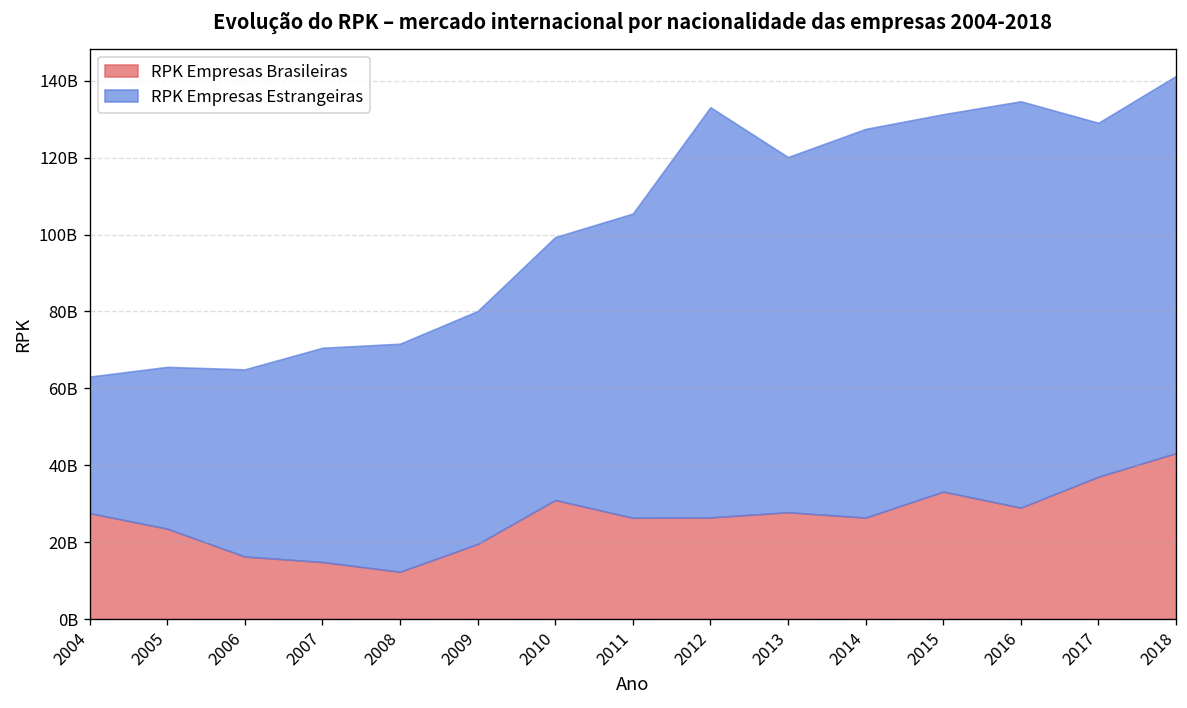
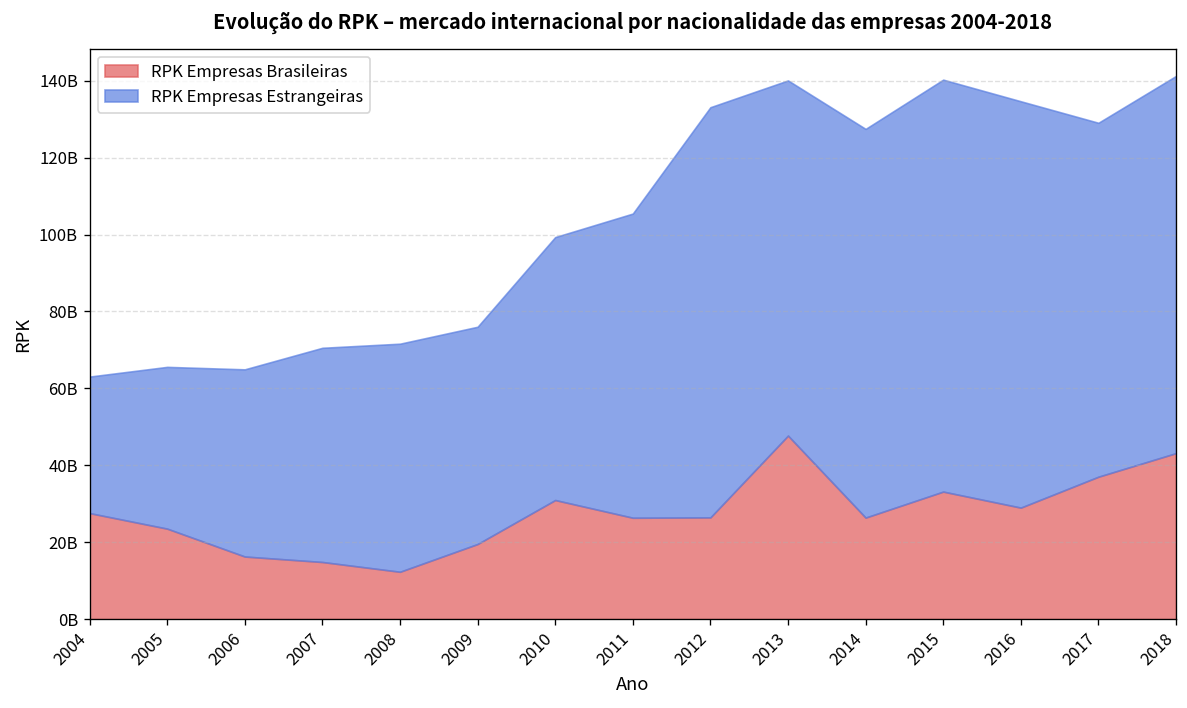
  {
    "RPK Empresas Brasileiras": {
      "2004": 28000000000,
      "2005": 24000000000,
      "2006": 16000000000,
      "2007": 15000000000,
      "2008": 12000000000,
      "2009": 20000000000,
      "2010": 31000000000,
      "2011": 26000000000,
      "2012": 26000000000,
-     "2013": 28000000000,
+     "2013": 48000000000,
      "2014": 26000000000,
      "2015": 33000000000,
      "2016": 29000000000,
      "2017": 37000000000,
      "2018": 43000000000
    },
    "RPK Empresas Estrangeiras": {
      "2004": 35000000000,
      "2005": 42000000000,
      "2006": 49000000000,
      "2007": 56000000000,
      "2008": 59000000000,
-     "2009": 61000000000,
+     "2009": 56000000000,
      "2010": 68000000000,
      "2011": 79000000000,
      "2012": 107000000000,
      "2013": 92000000000,
      "2014": 101000000000,
-     "2015": 98000000000,
+     "2015": 107000000000,
      "2016": 106000000000,
      "2017": 92000000000,
      "2018": 98000000000
    }
  }
